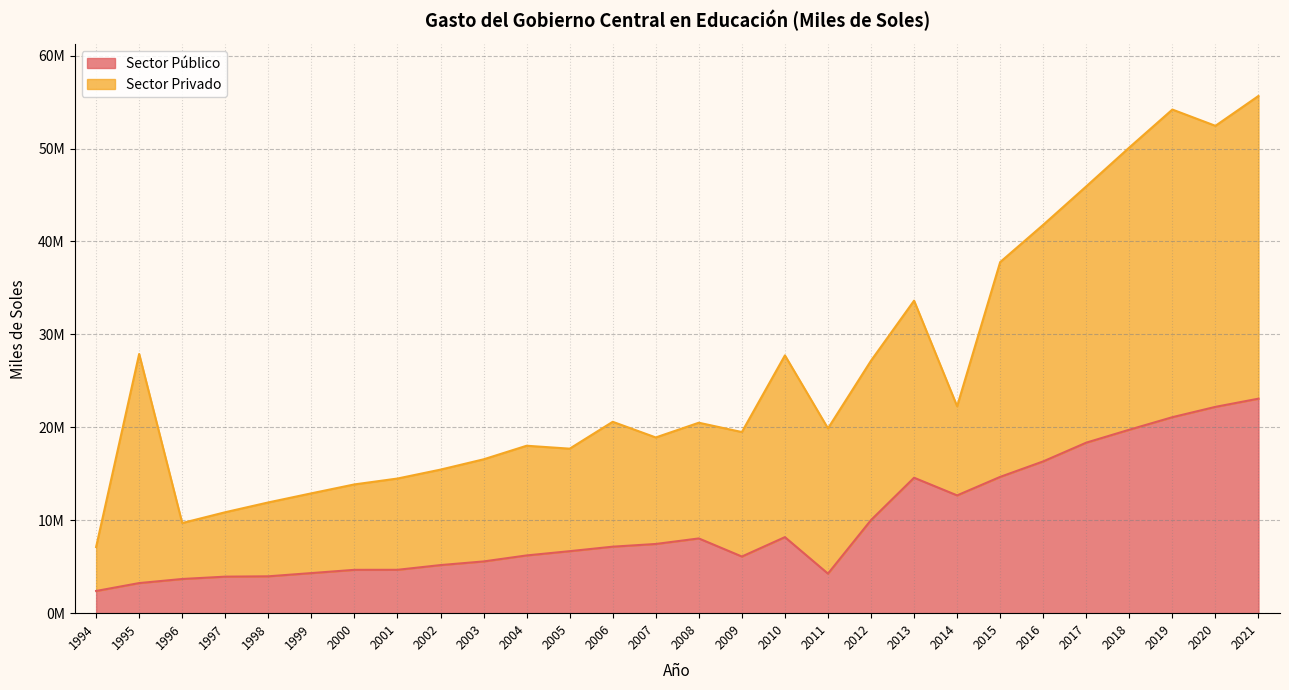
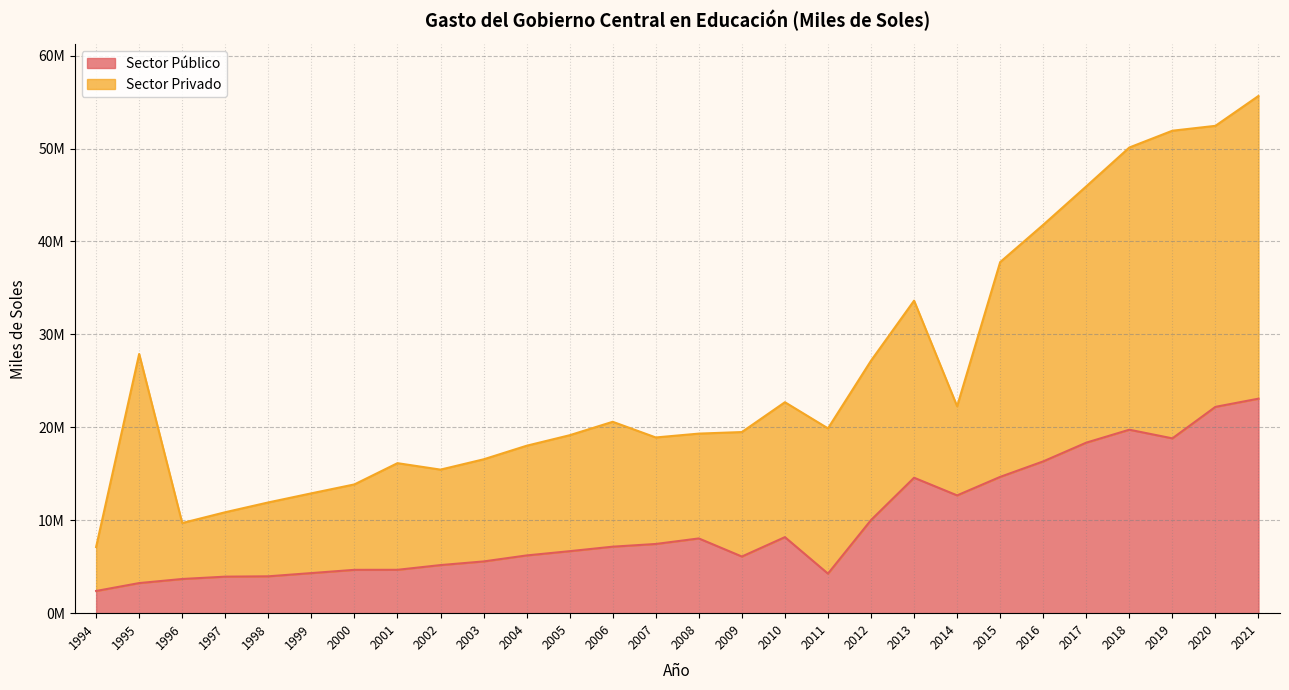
  {
    "Sector Público": {
      "1994": 2000000,
      "1995": 3000000,
      "1996": 4000000,
      "1997": 4000000,
      "1998": 4000000,
      "1999": 4000000,
      "2000": 5000000,
      "2001": 5000000,
      "2002": 5000000,
      "2003": 6000000,
      "2004": 6000000,
      "2005": 7000000,
      "2006": 7000000,
      "2007": 7000000,
      "2008": 8000000,
      "2009": 6000000,
      "2010": 8000000,
      "2011": 4000000,
      "2012": 10000000,
      "2013": 15000000,
      "2014": 13000000,
      "2015": 15000000,
      "2016": 16000000,
      "2017": 18000000,
      "2018": 20000000,
-     "2019": 21000000,
+     "2019": 19000000,
      "2020": 22000000,
      "2021": 23000000
    },
    "Sector Privado": {
      "1994": 5000000,
      "1995": 25000000,
      "1996": 6000000,
      "1997": 7000000,
      "1998": 8000000,
      "1999": 9000000,
      "2000": 9000000,
-     "2001": 10000000,
+     "2001": 11000000,
      "2002": 10000000,
      "2003": 11000000,
      "2004": 12000000,
-     "2005": 11000000,
+     "2005": 12000000,
      "2006": 13000000,
      "2007": 11000000,
-     "2008": 12000000,
+     "2008": 11000000,
      "2009": 13000000,
-     "2010": 20000000,
+     "2010": 15000000,
      "2011": 16000000,
      "2012": 17000000,
      "2013": 19000000,
      "2014": 10000000,
      "2015": 23000000,
      "2016": 25000000,
      "2017": 28000000,
      "2018": 30000000,
      "2019": 33000000,
      "2020": 30000000,
      "2021": 33000000
    }
  }
